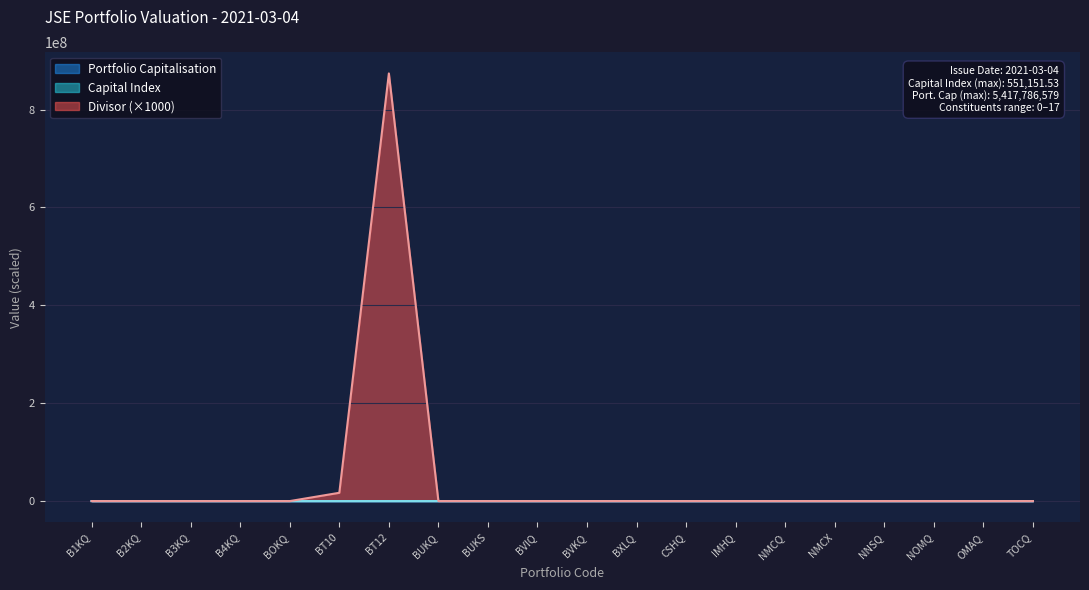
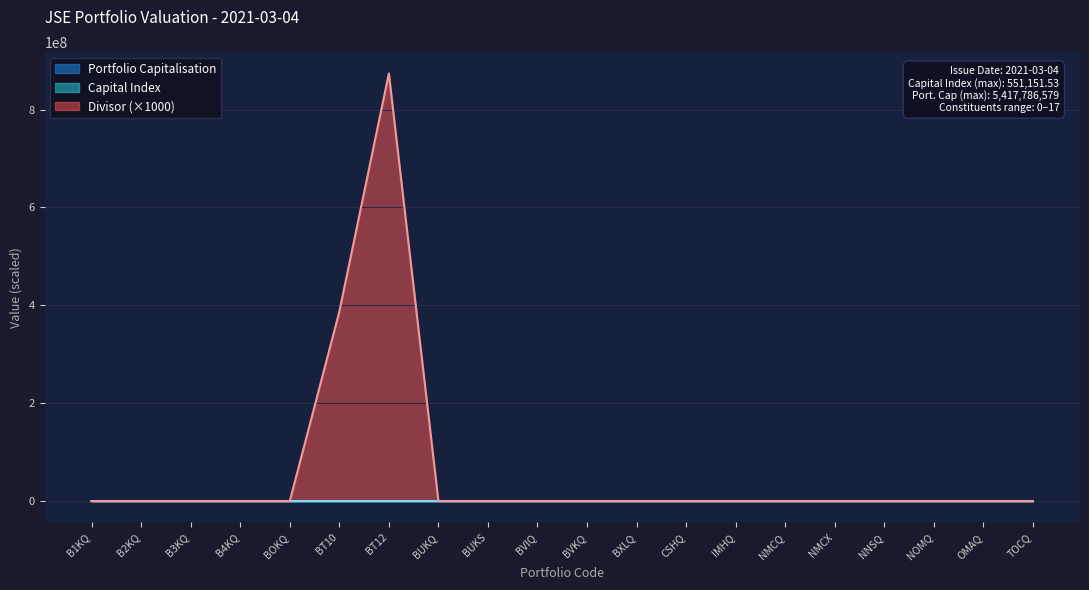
  {
    "Capital Index": {
      "BT10": 0,
      "BT12": 0
    },
    "Divisor (×1000)": {
-     "BT10": 20000000,
+     "BT10": 390000000,
      "BT12": 870000000
    }
  }
